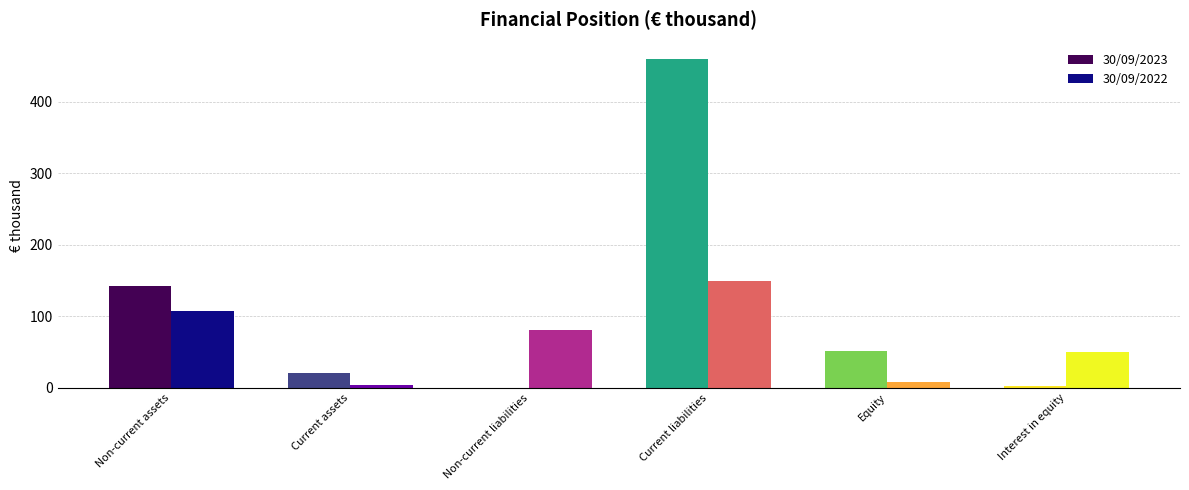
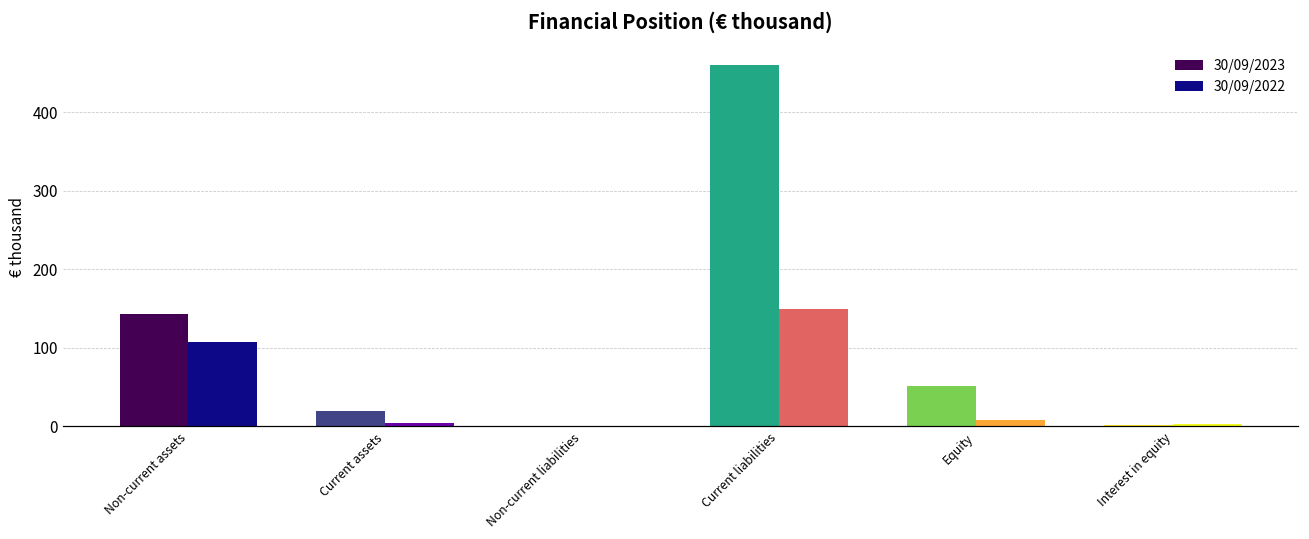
  {
    "30/09/2023": {
      "Non-current assets": 140,
      "Current assets": 20,
      "Non-current liabilities": 0,
      "Current liabilities": 460,
      "Equity": 50
    },
    "30/09/2022": {
      "Non-current assets": 110,
      "Current assets": 0,
-     "Non-current liabilities": 80,
+     "Non-current liabilities": 0,
      "Current liabilities": 150,
      "Equity": 10,
-     "Interest in equity": 50
+     "Interest in equity": 0
    }
  }
